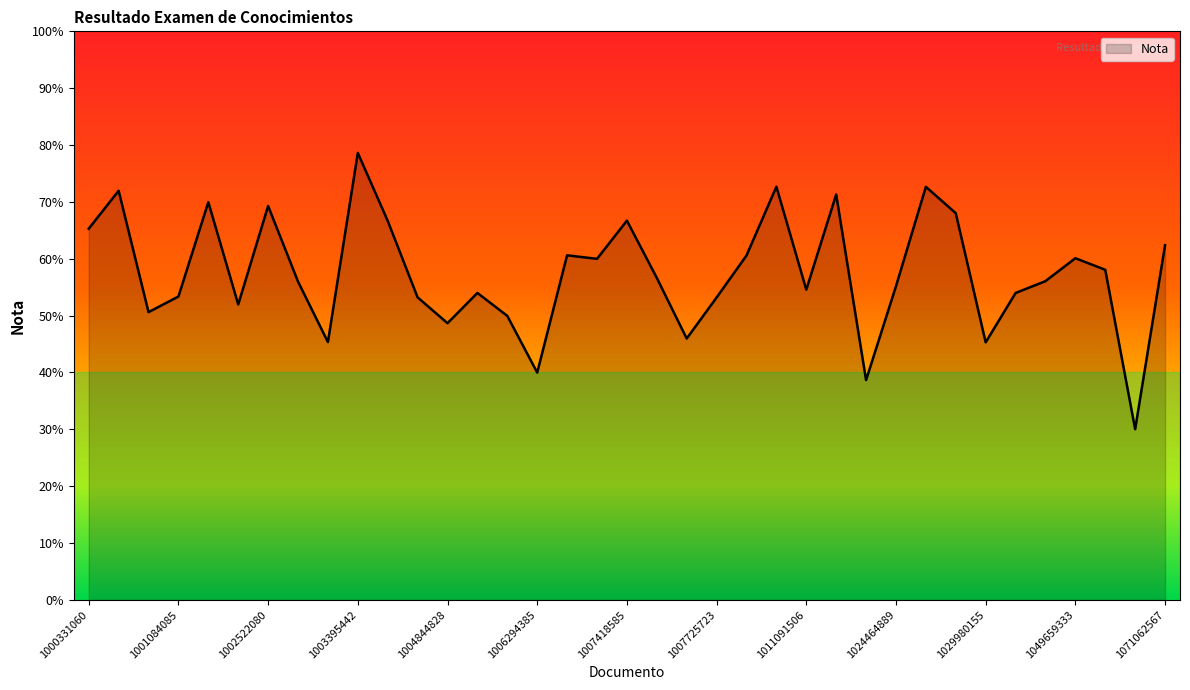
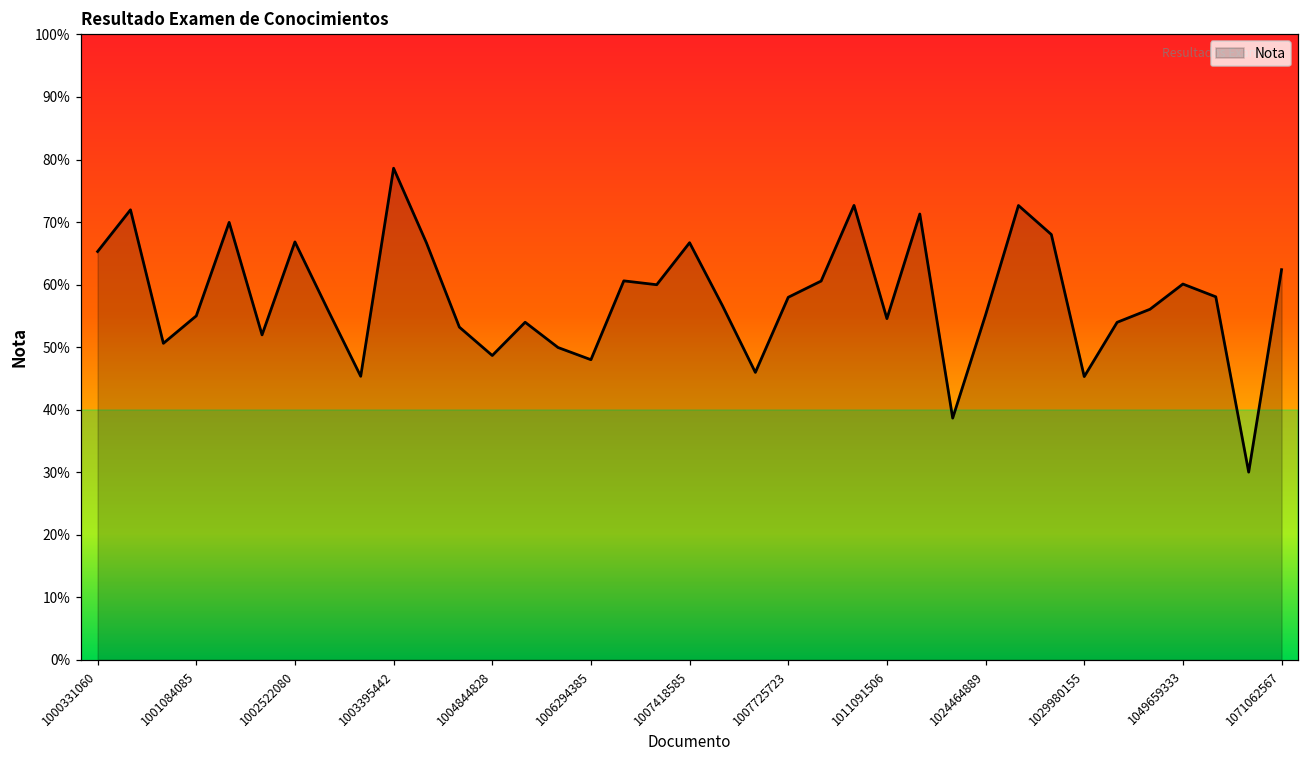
  {
    "1000331060": "65%",
-   "1001084085": "53%",
-   "1002522080": "69%",
+   "1001084085": "55%",
+   "1002522080": "67%",
    "1003395442": "79%",
    "1004844828": "49%",
-   "1006294385": "40%",
+   "1006294385": "48%",
    "1007418585": "67%",
-   "1007725723": "53%",
+   "1007725723": "58%",
    "1011091506": "55%",
    "1024464889": "55%",
    "1029980155": "45%",
    "1049659333": "60%",
    "1071062567": "62%"
  }
